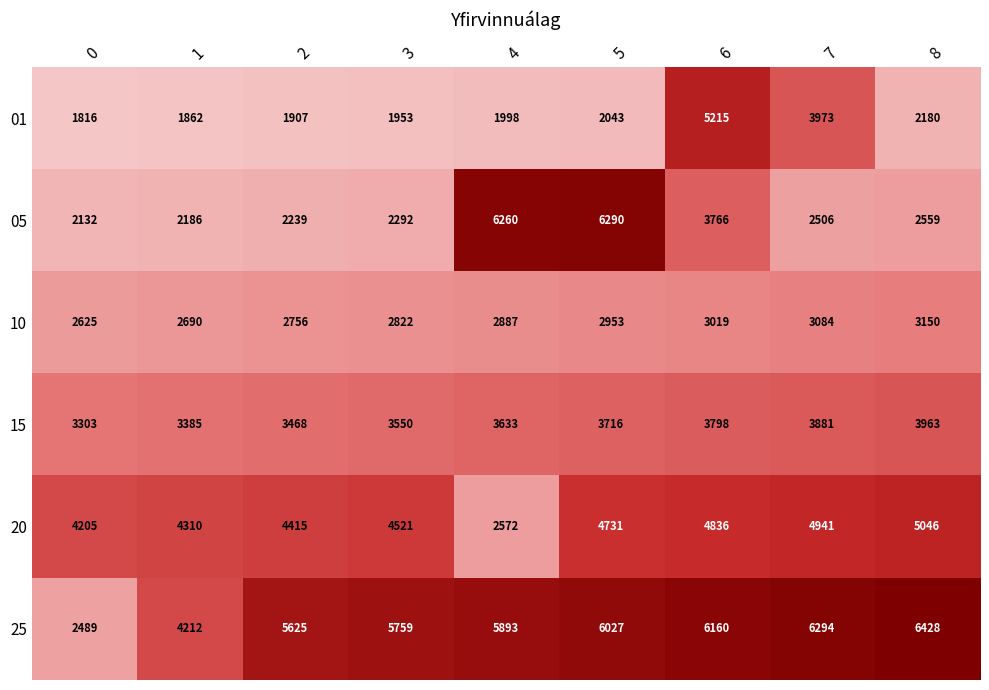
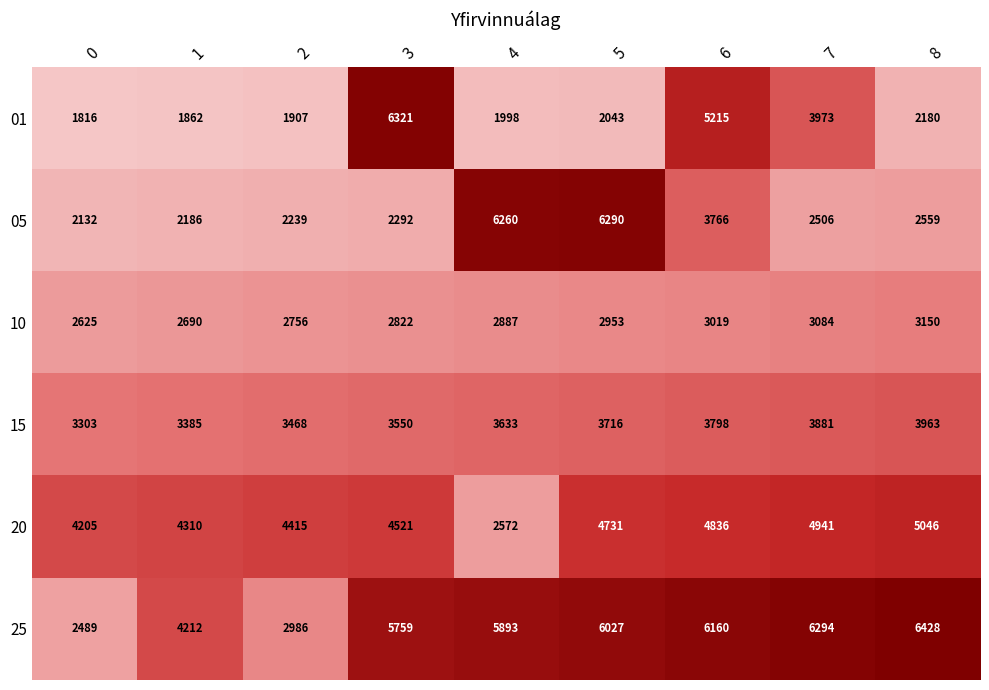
  {
    "01": {
      "0": 1816,
      "1": 1862,
      "2": 1907,
-     "3": 1953,
+     "3": 6321,
      "4": 1998,
      "5": 2043,
      "6": 5215,
      "7": 3973,
      "8": 2180
    },
    "05": {
      "0": 2132,
      "1": 2186,
      "2": 2239,
      "3": 2292,
      "4": 6260,
      "5": 6290,
      "6": 3766,
      "7": 2506,
      "8": 2559
    },
    "10": {
      "0": 2625,
      "1": 2690,
      "2": 2756,
      "3": 2822,
      "4": 2887,
      "5": 2953,
      "6": 3019,
      "7": 3084,
      "8": 3150
    },
    "15": {
      "0": 3303,
      "1": 3385,
      "2": 3468,
      "3": 3550,
      "4": 3633,
      "5": 3716,
      "6": 3798,
      "7": 3881,
      "8": 3963
    },
    "20": {
      "0": 4205,
      "1": 4310,
      "2": 4415,
      "3": 4521,
      "4": 2572,
      "5": 4731,
      "6": 4836,
      "7": 4941,
      "8": 5046
    },
    "25": {
      "0": 2489,
      "1": 4212,
-     "2": 5625,
+     "2": 2986,
      "3": 5759,
      "4": 5893,
      "5": 6027,
      "6": 6160,
      "7": 6294,
      "8": 6428
    }
  }
